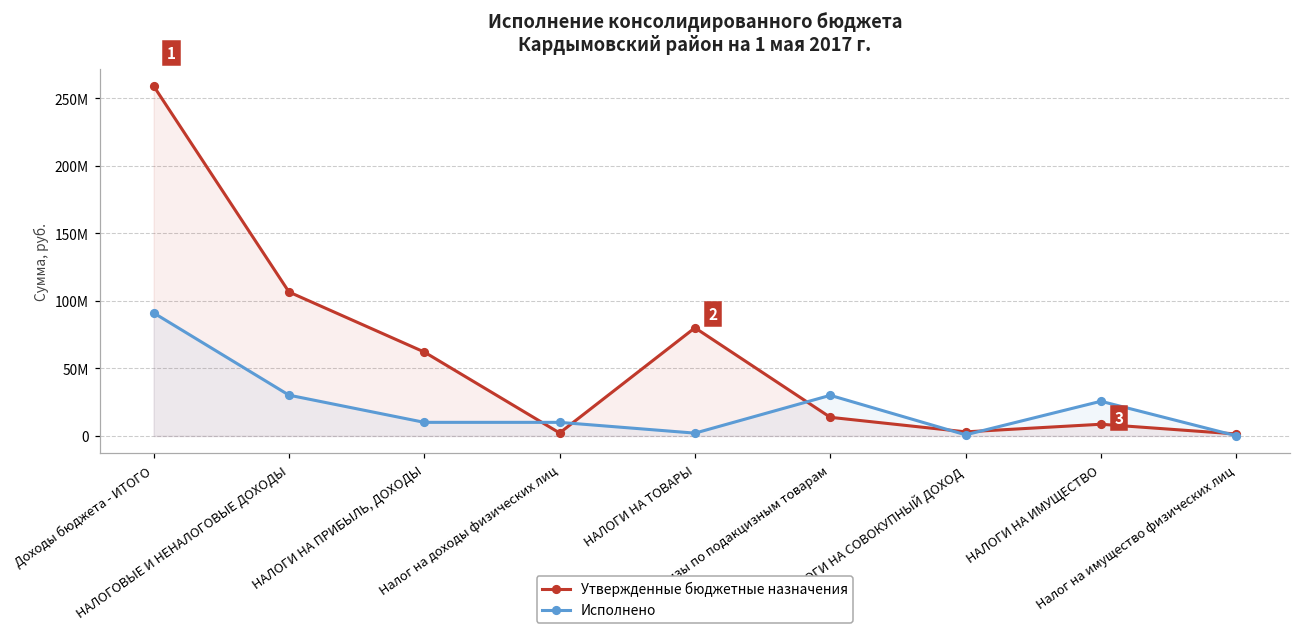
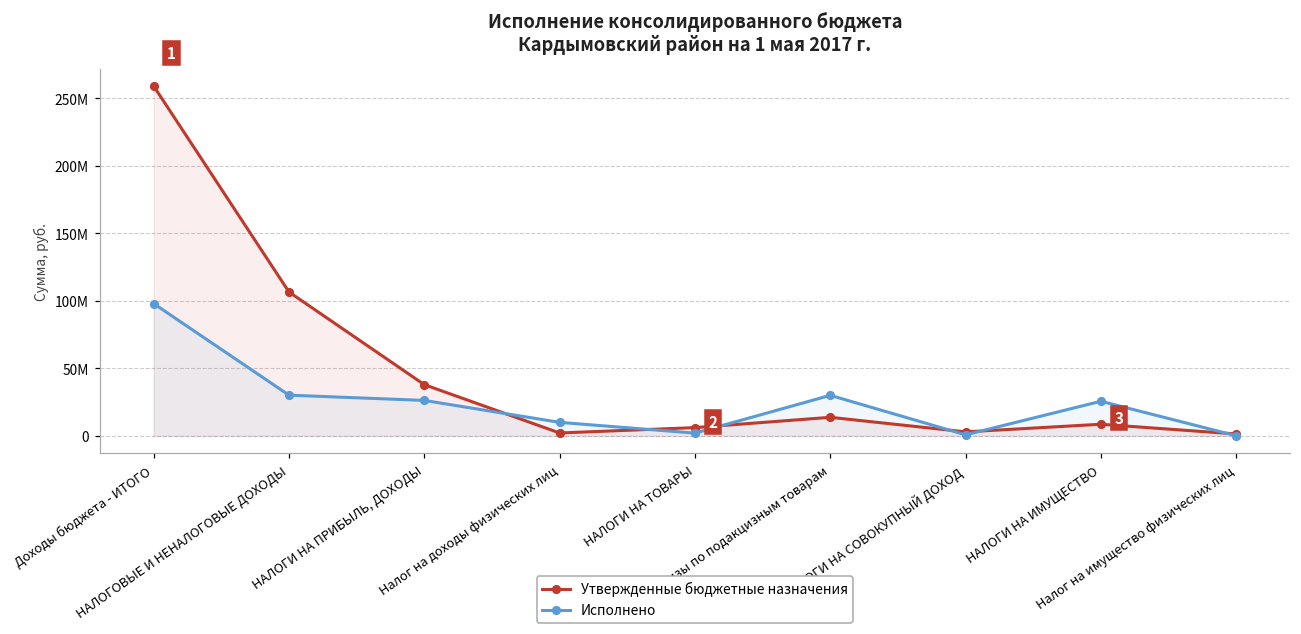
  {
    "Утвержденные бюджетные назначения": {
      "Доходы бюджета - ИТОГО": 259000000,
      "НАЛОГОВЫЕ И НЕНАЛОГОВЫЕ ДОХОДЫ": 107000000,
-     "НАЛОГИ НА ПРИБЫЛЬ, ДОХОДЫ": 62000000,
+     "НАЛОГИ НА ПРИБЫЛЬ, ДОХОДЫ": 38000000,
      "Налог на доходы физических лиц": 2000000,
-     "НАЛОГИ НА ТОВАРЫ": 80000000,
+     "НАЛОГИ НА ТОВАРЫ": 6000000,
      "Акцизы по подакцизным товарам": 14000000,
      "НАЛОГИ НА СОВОКУПНЫЙ ДОХОД": 3000000
    },
    "Исполнено": {
-     "Доходы бюджета - ИТОГО": 91000000,
+     "Доходы бюджета - ИТОГО": 98000000,
      "НАЛОГОВЫЕ И НЕНАЛОГОВЫЕ ДОХОДЫ": 30000000,
-     "НАЛОГИ НА ПРИБЫЛЬ, ДОХОДЫ": 10000000,
+     "НАЛОГИ НА ПРИБЫЛЬ, ДОХОДЫ": 26000000,
      "Налог на доходы физических лиц": 10000000,
      "Акцизы по подакцизным товарам": 30000000,
      "НАЛОГИ НА СОВОКУПНЫЙ ДОХОД": 1000000,
      "НАЛОГИ НА ИМУЩЕСТВО": 26000000
    }
  }
